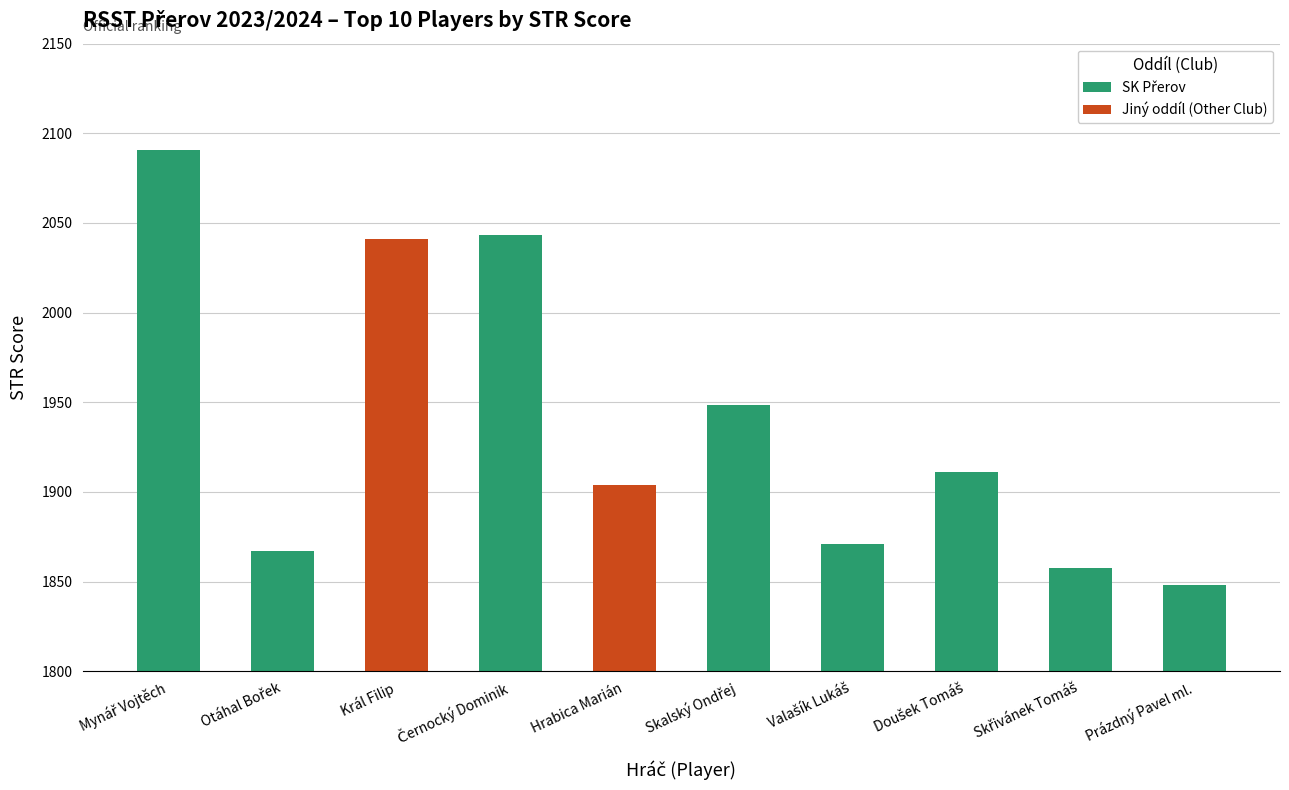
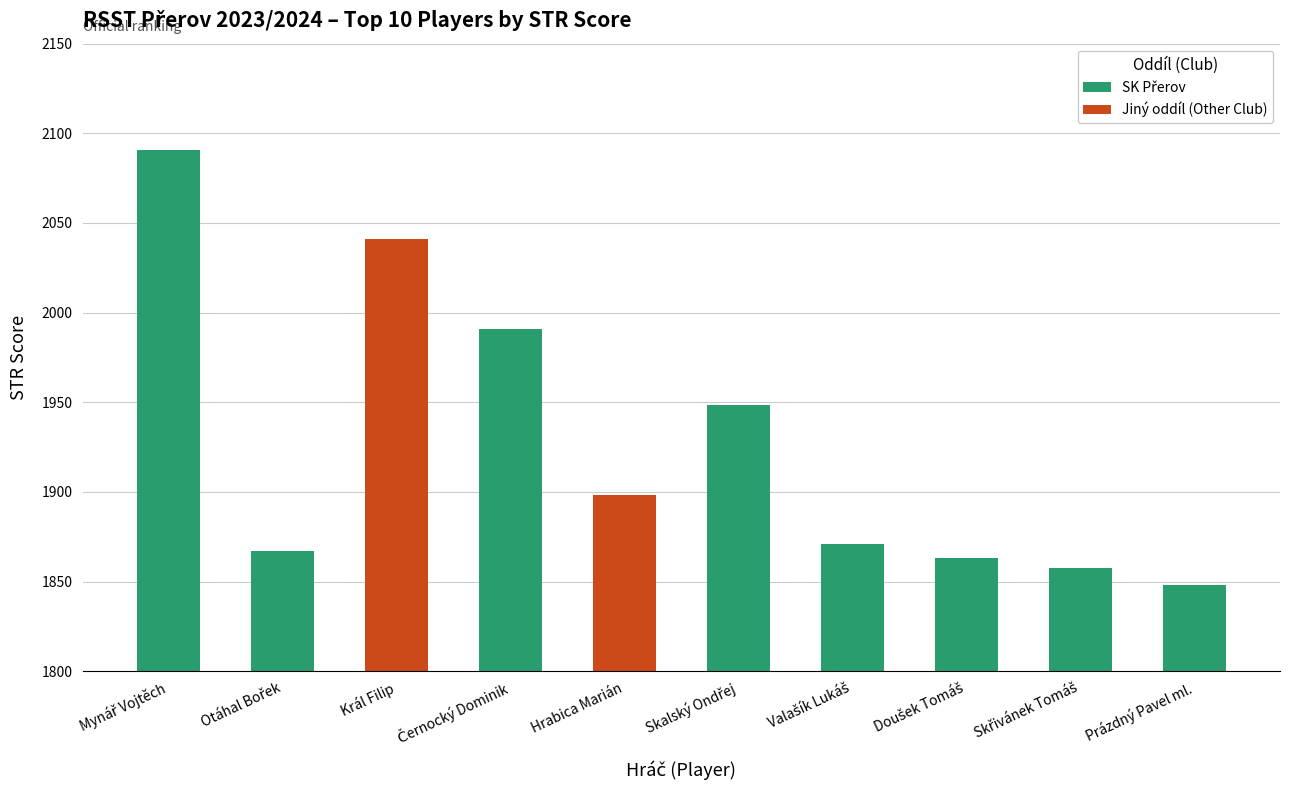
  {
    "Mynář Vojtěch": 2091,
    "Otáhal Bořek": 1867,
    "Král Filip": 2041,
-   "Černocký Dominik": 2043,
-   "Hrabica Marián": 1904,
+   "Černocký Dominik": 1991,
+   "Hrabica Marián": 1898,
    "Skalský Ondřej": 1948,
    "Valašík Lukáš": 1871,
-   "Doušek Tomáš": 1911,
+   "Doušek Tomáš": 1863,
    "Skřivánek Tomáš": 1858,
    "Prázdný Pavel ml.": 1848
  }
